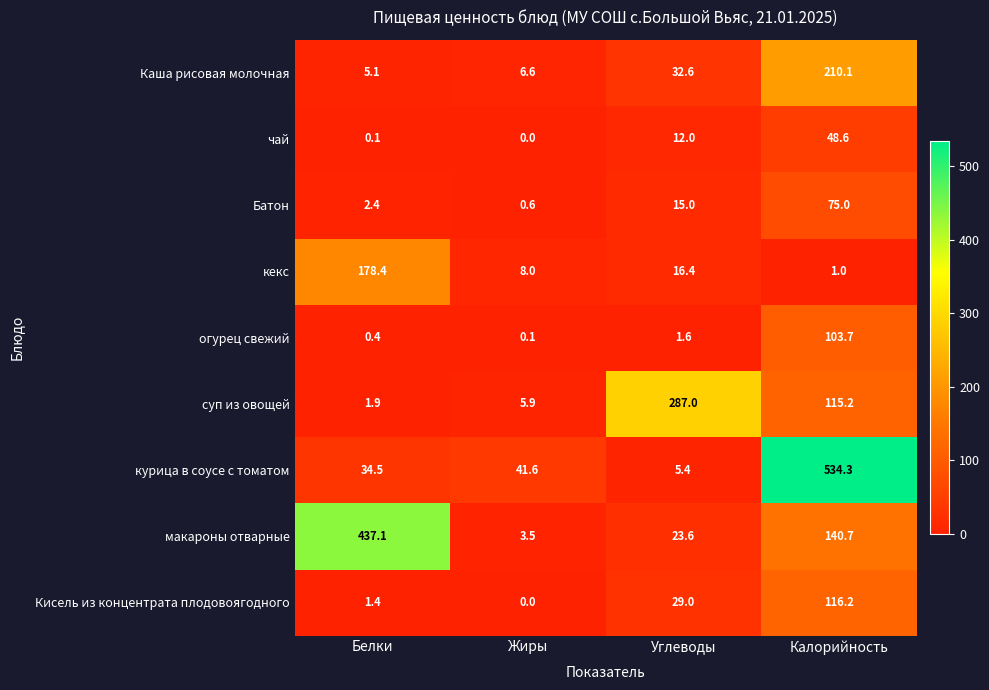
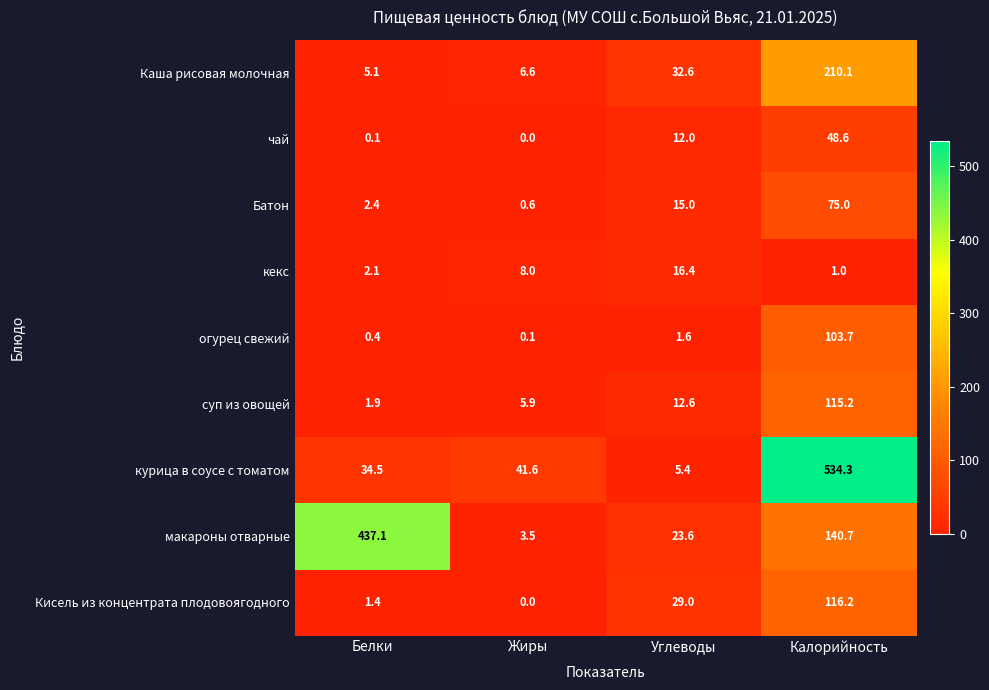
  {
    "Каша рисовая молочная": {
      "Белки": 5.1,
      "Жиры": 6.6,
      "Углеводы": 32.6,
      "Калорийность": 210.1
    },
    "чай": {
      "Белки": 0.1,
      "Жиры": 0.0,
      "Углеводы": 12.0,
      "Калорийность": 48.6
    },
    "Батон": {
      "Белки": 2.4,
      "Жиры": 0.6,
      "Углеводы": 15.0,
      "Калорийность": 75.0
    },
    "кекс": {
-     "Белки": 178.4,
+     "Белки": 2.1,
      "Жиры": 8.0,
      "Углеводы": 16.4,
      "Калорийность": 1.0
    },
    "огурец свежий": {
      "Белки": 0.4,
      "Жиры": 0.1,
      "Углеводы": 1.6,
      "Калорийность": 103.7
    },
    "суп из овощей": {
      "Белки": 1.9,
      "Жиры": 5.9,
-     "Углеводы": 287.0,
+     "Углеводы": 12.6,
      "Калорийность": 115.2
    },
    "курица в соусе с томатом": {
      "Белки": 34.5,
      "Жиры": 41.6,
      "Углеводы": 5.4,
      "Калорийность": 534.3
    },
    "макароны отварные": {
      "Белки": 437.1,
      "Жиры": 3.5,
      "Углеводы": 23.6,
      "Калорийность": 140.7
    },
    "Кисель из концентрата плодовоягодного": {
      "Белки": 1.4,
      "Жиры": 0.0,
      "Углеводы": 29.0,
      "Калорийность": 116.2
    }
  }
